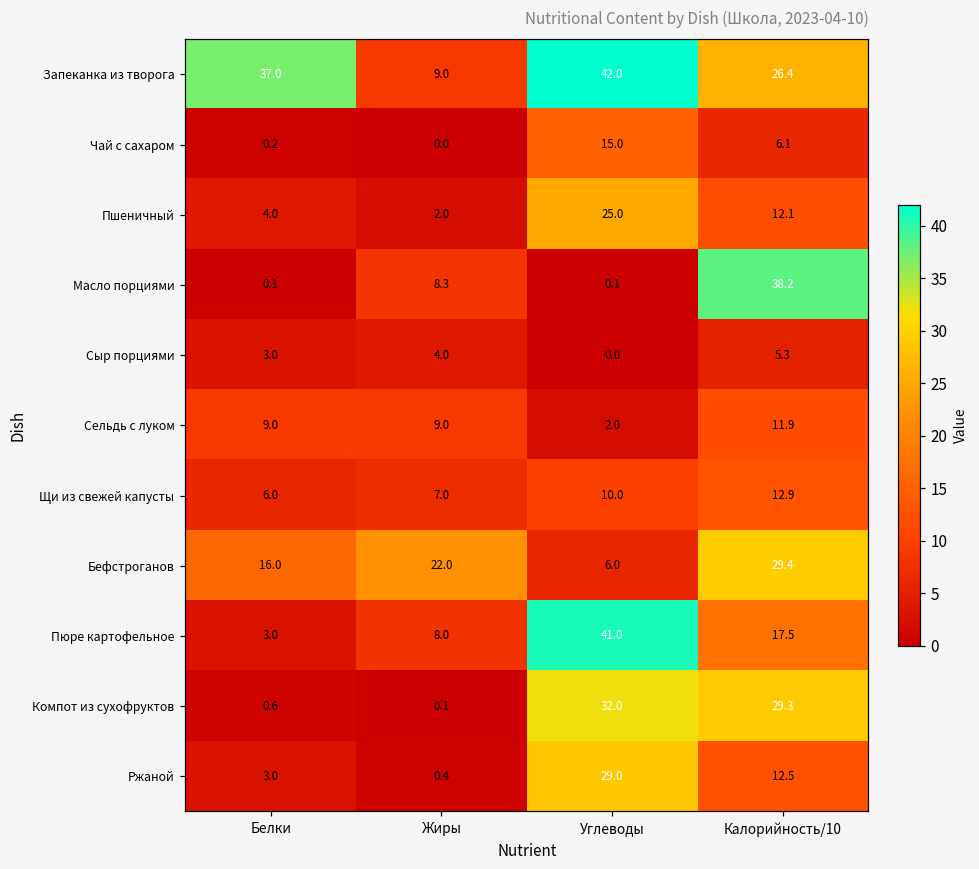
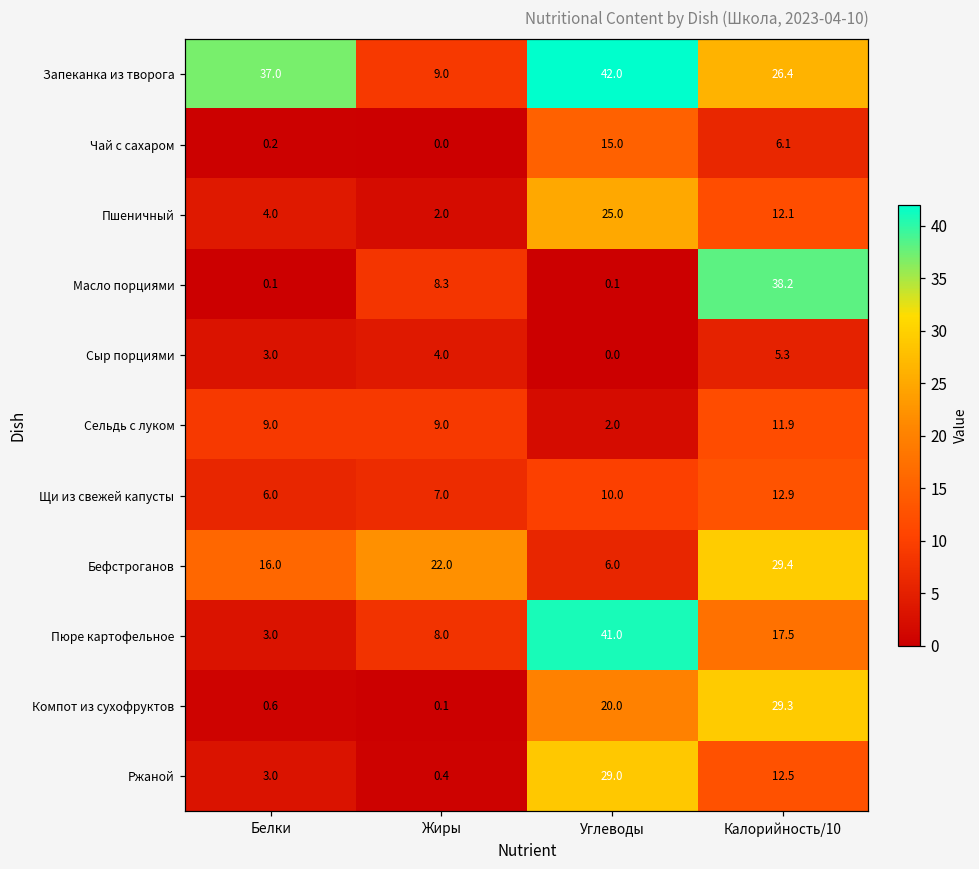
  {
    "Запеканка из творога": {
      "Белки": 37.0,
      "Жиры": 9.0,
      "Углеводы": 42.0,
      "Калорийность/10": 26.4
    },
    "Чай с сахаром": {
      "Белки": 0.2,
      "Жиры": 0.0,
      "Углеводы": 15.0,
      "Калорийность/10": 6.1
    },
    "Пшеничный": {
      "Белки": 4.0,
      "Жиры": 2.0,
      "Углеводы": 25.0,
      "Калорийность/10": 12.1
    },
    "Масло порциями": {
      "Белки": 0.1,
      "Жиры": 8.3,
      "Углеводы": 0.1,
      "Калорийность/10": 38.2
    },
    "Сыр порциями": {
      "Белки": 3.0,
      "Жиры": 4.0,
      "Углеводы": 0.0,
      "Калорийность/10": 5.3
    },
    "Сельдь с луком": {
      "Белки": 9.0,
      "Жиры": 9.0,
      "Углеводы": 2.0,
      "Калорийность/10": 11.9
    },
    "Щи из свежей капусты": {
      "Белки": 6.0,
      "Жиры": 7.0,
      "Углеводы": 10.0,
      "Калорийность/10": 12.9
    },
    "Бефстроганов": {
      "Белки": 16.0,
      "Жиры": 22.0,
      "Углеводы": 6.0,
      "Калорийность/10": 29.4
    },
    "Пюре картофельное": {
      "Белки": 3.0,
      "Жиры": 8.0,
      "Углеводы": 41.0,
      "Калорийность/10": 17.5
    },
    "Компот из сухофруктов": {
      "Белки": 0.6,
      "Жиры": 0.1,
-     "Углеводы": 32.0,
+     "Углеводы": 20.0,
      "Калорийность/10": 29.3
    },
    "Ржаной": {
      "Белки": 3.0,
      "Жиры": 0.4,
      "Углеводы": 29.0,
      "Калорийность/10": 12.5
    }
  }
